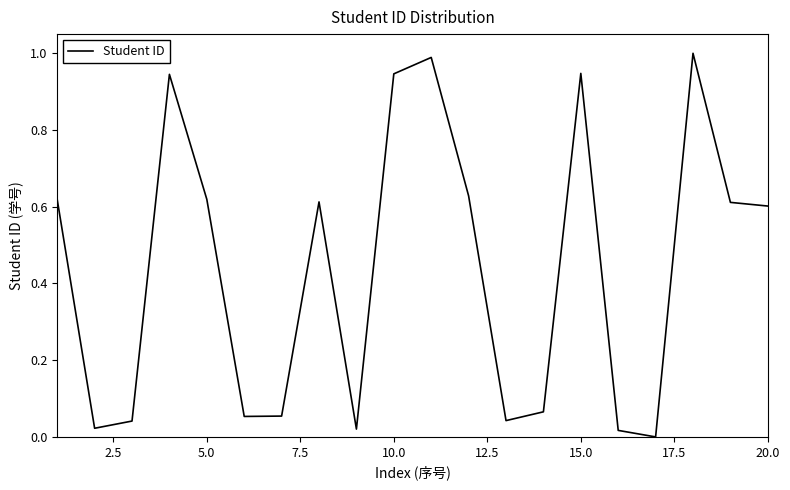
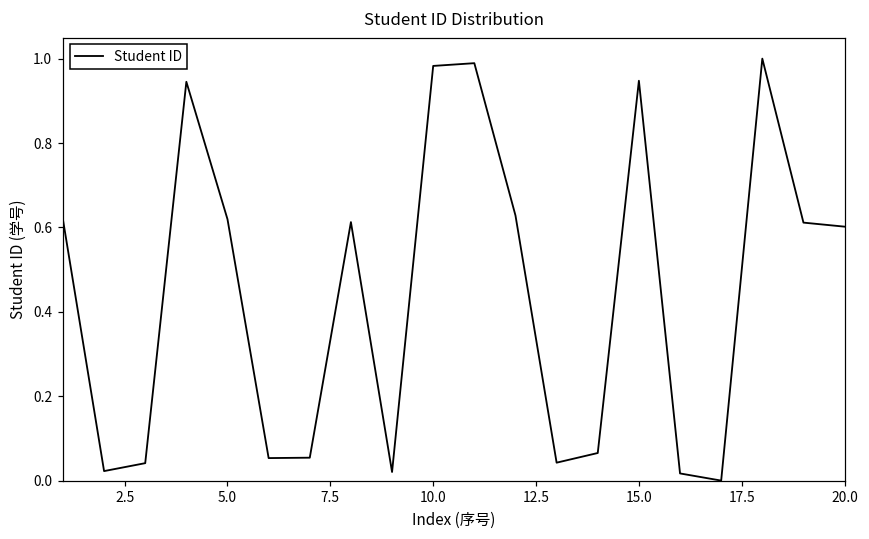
  {
    "5.0": 0.62,
-   "10.0": 0.95,
+   "10.0": 0.98,
    "15.0": 0.95,
    "20.0": 0.60
  }
